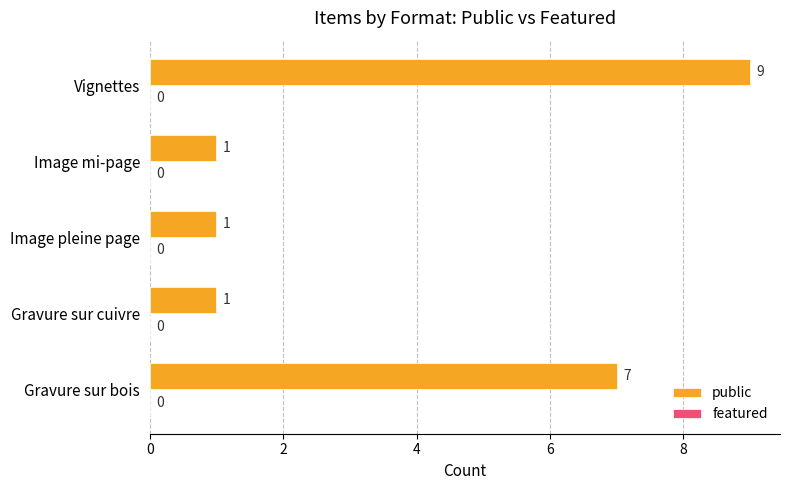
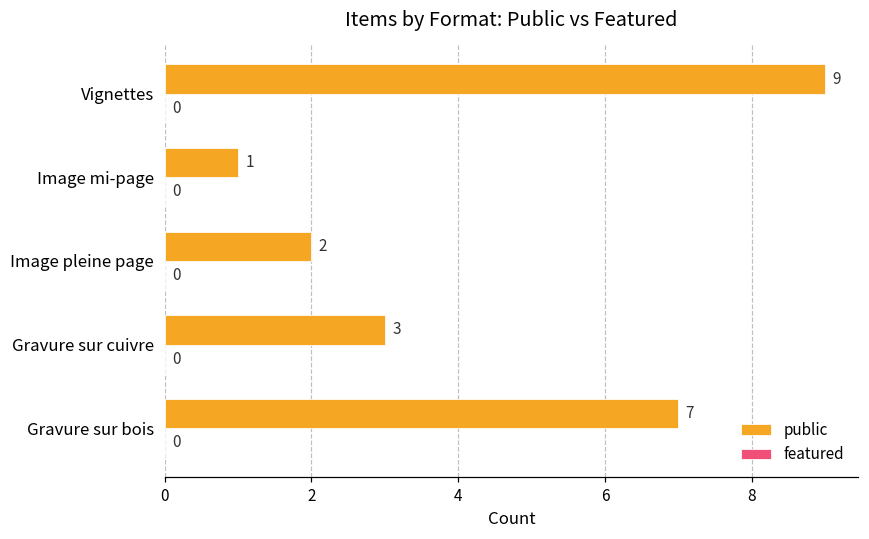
  {
    "public": {
      "Vignettes": 9,
      "Image mi-page": 1,
-     "Image pleine page": 1,
-     "Gravure sur cuivre": 1,
+     "Image pleine page": 2,
+     "Gravure sur cuivre": 3,
      "Gravure sur bois": 7
    },
    "featured": {
      "Vignettes": 0,
      "Image mi-page": 0,
      "Image pleine page": 0,
      "Gravure sur cuivre": 0,
      "Gravure sur bois": 0
    }
  }
